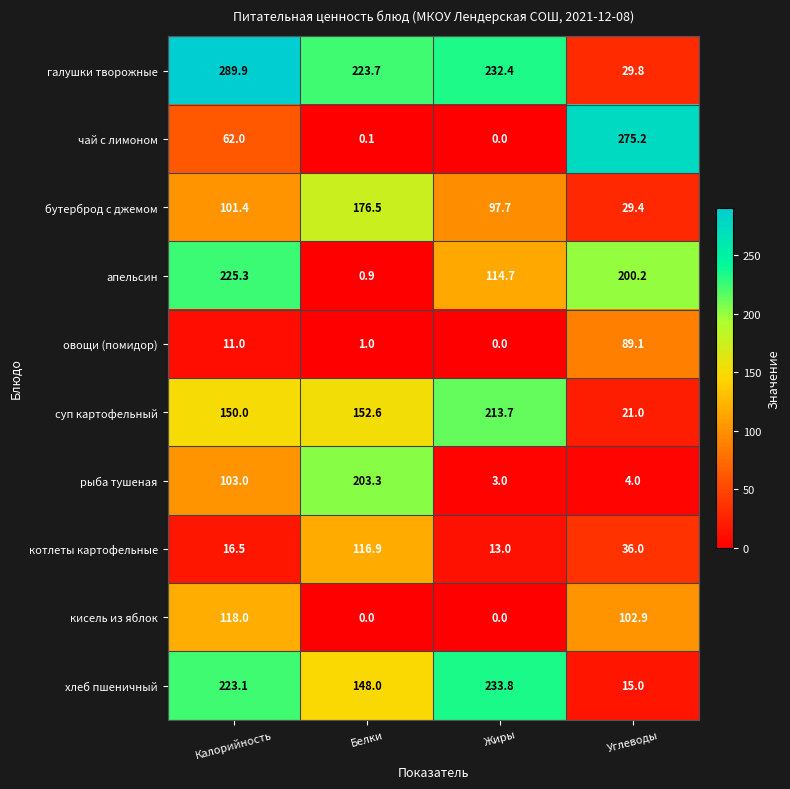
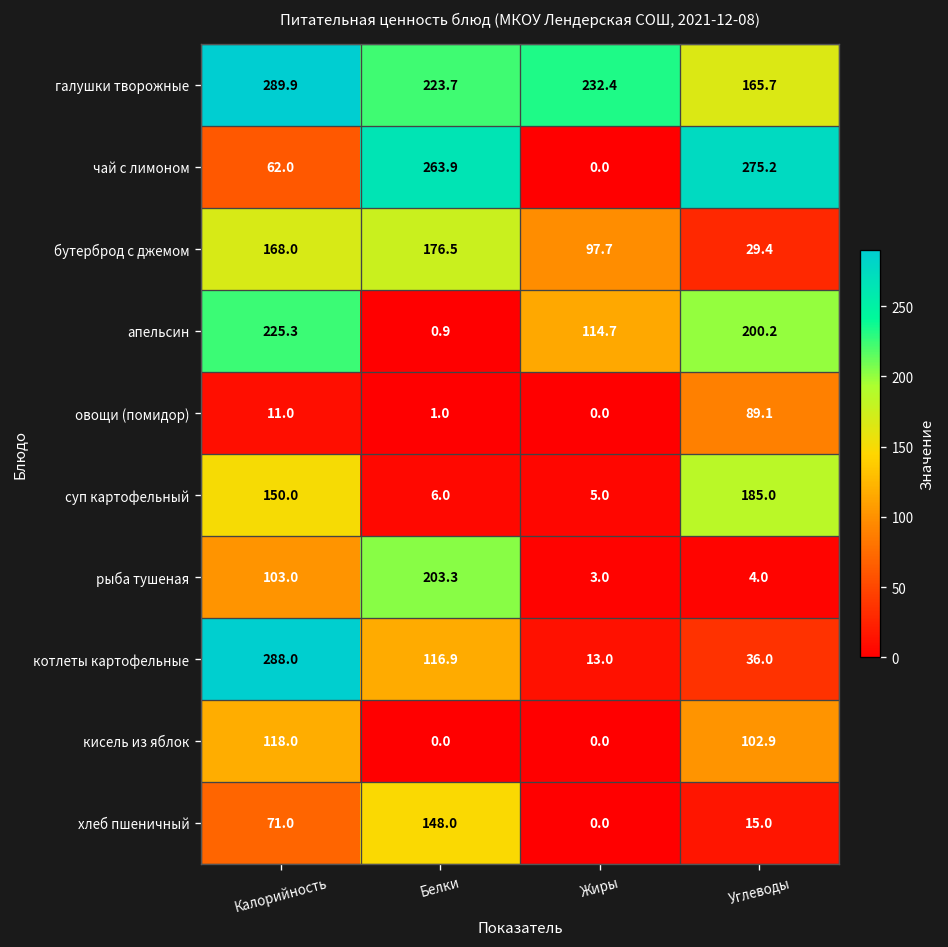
  {
    "галушки творожные": {
      "Калорийность": 289.9,
      "Белки": 223.7,
      "Жиры": 232.4,
-     "Углеводы": 29.8
+     "Углеводы": 165.7
    },
    "чай с лимоном": {
      "Калорийность": 62.0,
-     "Белки": 0.1,
+     "Белки": 263.9,
      "Жиры": 0.0,
      "Углеводы": 275.2
    },
    "бутерброд с джемом": {
-     "Калорийность": 101.4,
+     "Калорийность": 168.0,
      "Белки": 176.5,
      "Жиры": 97.7,
      "Углеводы": 29.4
    },
    "апельсин": {
      "Калорийность": 225.3,
      "Белки": 0.9,
      "Жиры": 114.7,
      "Углеводы": 200.2
    },
    "овощи (помидор)": {
      "Калорийность": 11.0,
      "Белки": 1.0,
      "Жиры": 0.0,
      "Углеводы": 89.1
    },
    "суп картофельный": {
      "Калорийность": 150.0,
-     "Белки": 152.6,
-     "Жиры": 213.7,
-     "Углеводы": 21.0
+     "Белки": 6.0,
+     "Жиры": 5.0,
+     "Углеводы": 185.0
    },
    "рыба тушеная": {
      "Калорийность": 103.0,
      "Белки": 203.3,
      "Жиры": 3.0,
      "Углеводы": 4.0
    },
    "котлеты картофельные": {
-     "Калорийность": 16.5,
+     "Калорийность": 288.0,
      "Белки": 116.9,
      "Жиры": 13.0,
      "Углеводы": 36.0
    },
    "кисель из яблок": {
      "Калорийность": 118.0,
      "Белки": 0.0,
      "Жиры": 0.0,
      "Углеводы": 102.9
    },
    "хлеб пшеничный": {
-     "Калорийность": 223.1,
+     "Калорийность": 71.0,
      "Белки": 148.0,
-     "Жиры": 233.8,
+     "Жиры": 0.0,
      "Углеводы": 15.0
    }
  }
